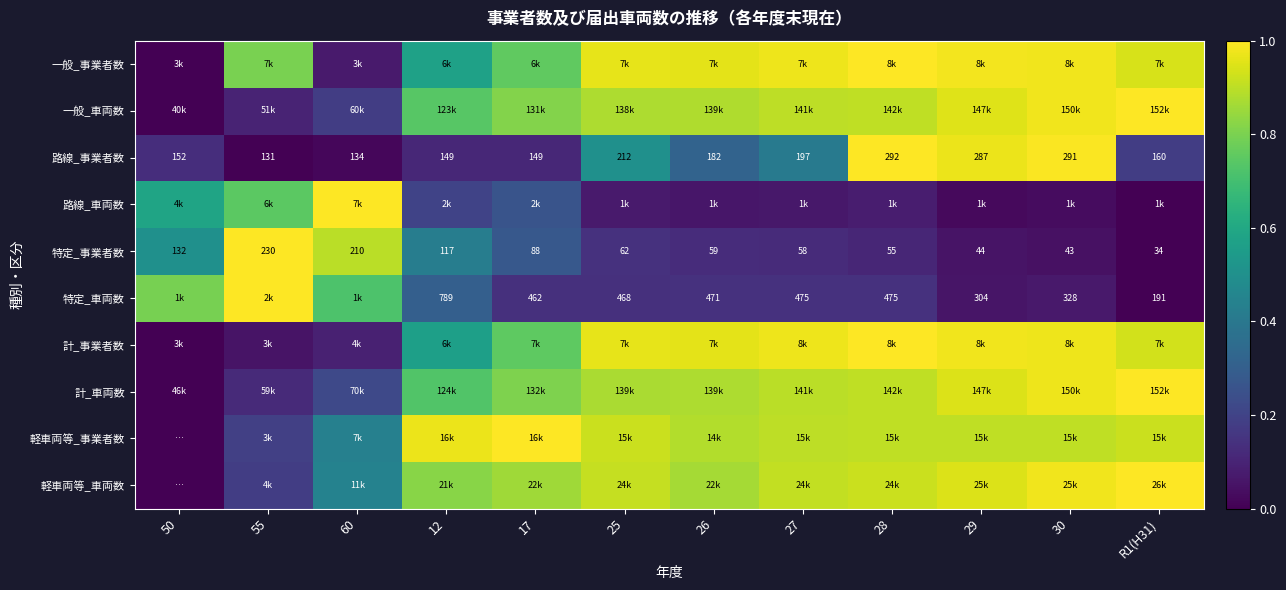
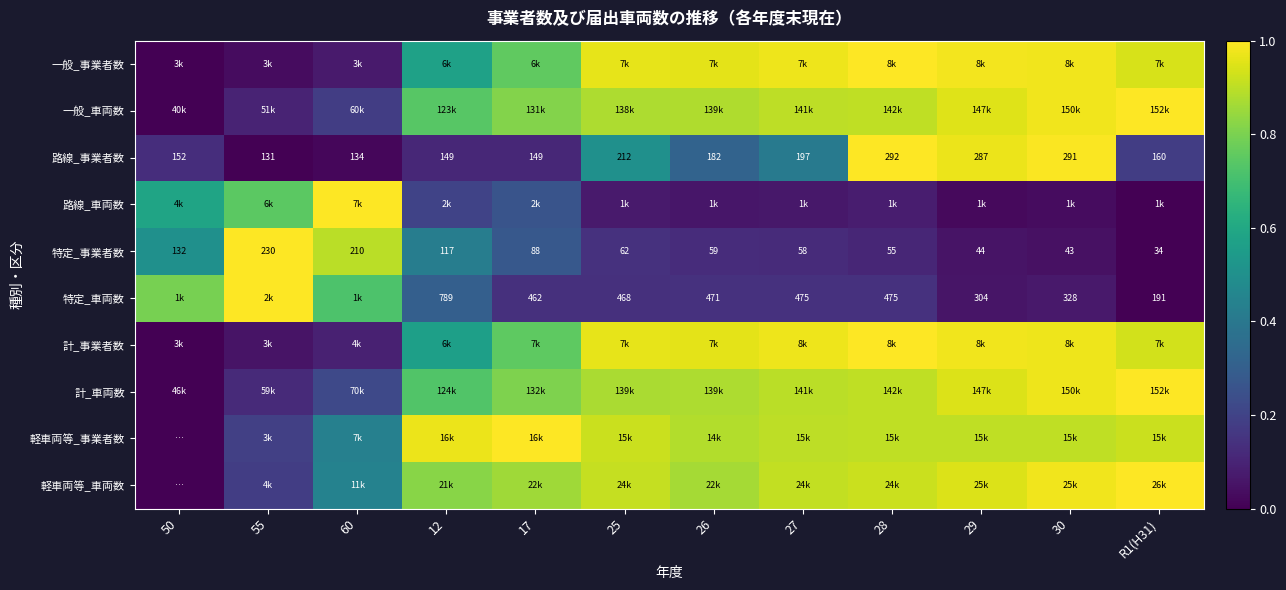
  {
    "一般_事業者数": {
      "50": "3k",
-     "55": "7k",
+     "55": "3k",
      "60": "3k",
      "12": "6k",
      "17": "6k",
      "25": "7k",
      "26": "7k",
      "27": "7k",
      "28": "8k",
      "29": "8k",
      "30": "8k",
      "R1(H31)": "7k"
    },
    "一般_車両数": {
      "50": "40k",
      "55": "51k",
      "60": "60k",
      "12": "123k",
      "17": "131k",
      "25": "138k",
      "26": "139k",
      "27": "141k",
      "28": "142k",
      "29": "147k",
      "30": "150k",
      "R1(H31)": "152k"
    },
    "路線_事業者数": {
      "50": "152",
      "55": "131",
      "60": "134",
      "12": "149",
      "17": "149",
      "25": "212",
      "26": "182",
      "27": "197",
      "28": "292",
      "29": "287",
      "30": "291",
      "R1(H31)": "160"
    },
    "路線_車両数": {
      "50": "4k",
      "55": "6k",
      "60": "7k",
      "12": "2k",
      "17": "2k",
      "25": "1k",
      "26": "1k",
      "27": "1k",
      "28": "1k",
      "29": "1k",
      "30": "1k",
      "R1(H31)": "1k"
    },
    "特定_事業者数": {
      "50": "132",
      "55": "230",
      "60": "210",
      "12": "117",
      "17": "88",
      "25": "62",
      "26": "59",
      "27": "58",
      "28": "55",
      "29": "44",
      "30": "43",
      "R1(H31)": "34"
    },
    "特定_車両数": {
      "50": "1k",
      "55": "2k",
      "60": "1k",
      "12": "789",
      "17": "462",
      "25": "468",
      "26": "471",
      "27": "475",
      "28": "475",
      "29": "304",
      "30": "328",
      "R1(H31)": "191"
    },
    "計_事業者数": {
      "50": "3k",
      "55": "3k",
      "60": "4k",
      "12": "6k",
      "17": "7k",
      "25": "7k",
      "26": "7k",
      "27": "8k",
      "28": "8k",
      "29": "8k",
      "30": "8k",
      "R1(H31)": "7k"
    },
    "計_車両数": {
      "50": "46k",
      "55": "59k",
      "60": "70k",
      "12": "124k",
      "17": "132k",
      "25": "139k",
      "26": "139k",
      "27": "141k",
      "28": "142k",
      "29": "147k",
      "30": "150k",
      "R1(H31)": "152k"
    },
    "軽車両等_事業者数": {
      "55": "3k",
      "60": "7k",
      "12": "16k",
      "17": "16k",
      "25": "15k",
      "26": "14k",
      "27": "15k",
      "28": "15k",
      "29": "15k",
      "30": "15k",
      "R1(H31)": "15k"
    },
    "軽車両等_車両数": {
      "55": "4k",
      "60": "11k",
      "12": "21k",
      "17": "22k",
      "25": "24k",
      "26": "22k",
      "27": "24k",
      "28": "24k",
      "29": "25k",
      "30": "25k",
      "R1(H31)": "26k"
    }
  }
